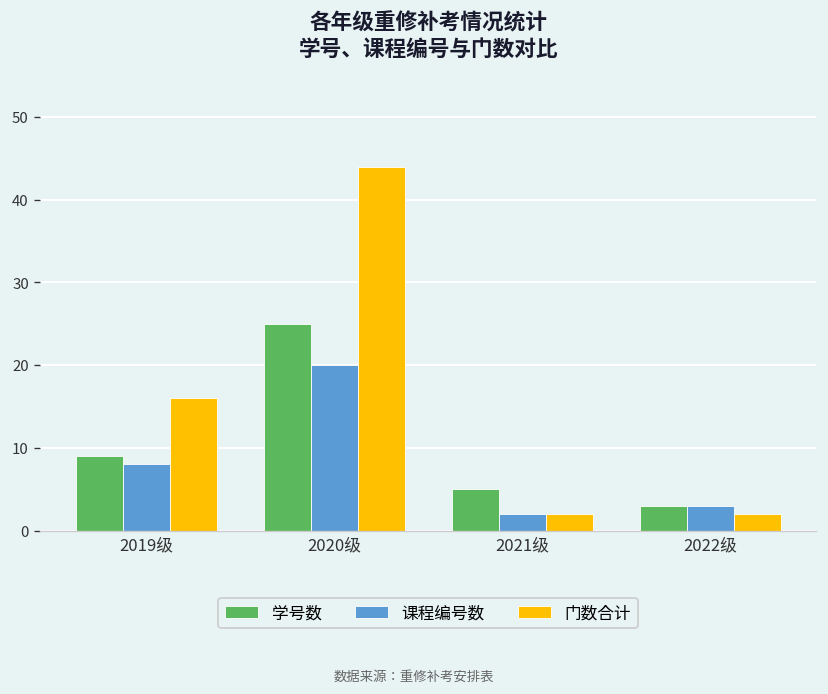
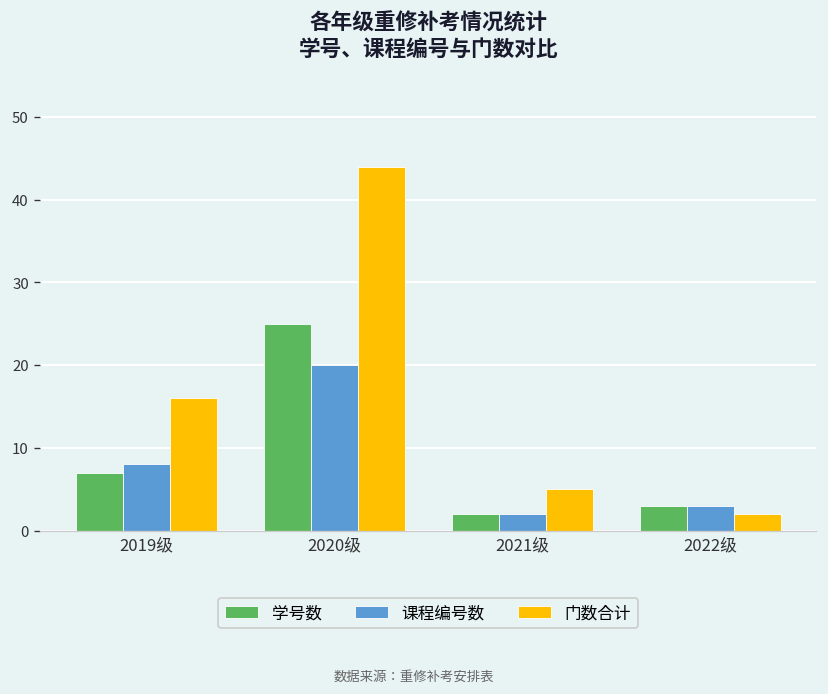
  {
    "学号数": {
-     "2019级": 9,
+     "2019级": 7,
      "2020级": 25,
-     "2021级": 5,
+     "2021级": 2,
      "2022级": 3
    },
    "课程编号数": {
      "2019级": 8,
      "2020级": 20,
      "2021级": 2,
      "2022级": 3
    },
    "门数合计": {
      "2019级": 16,
      "2020级": 44,
-     "2021级": 2,
+     "2021级": 5,
      "2022级": 2
    }
  }
